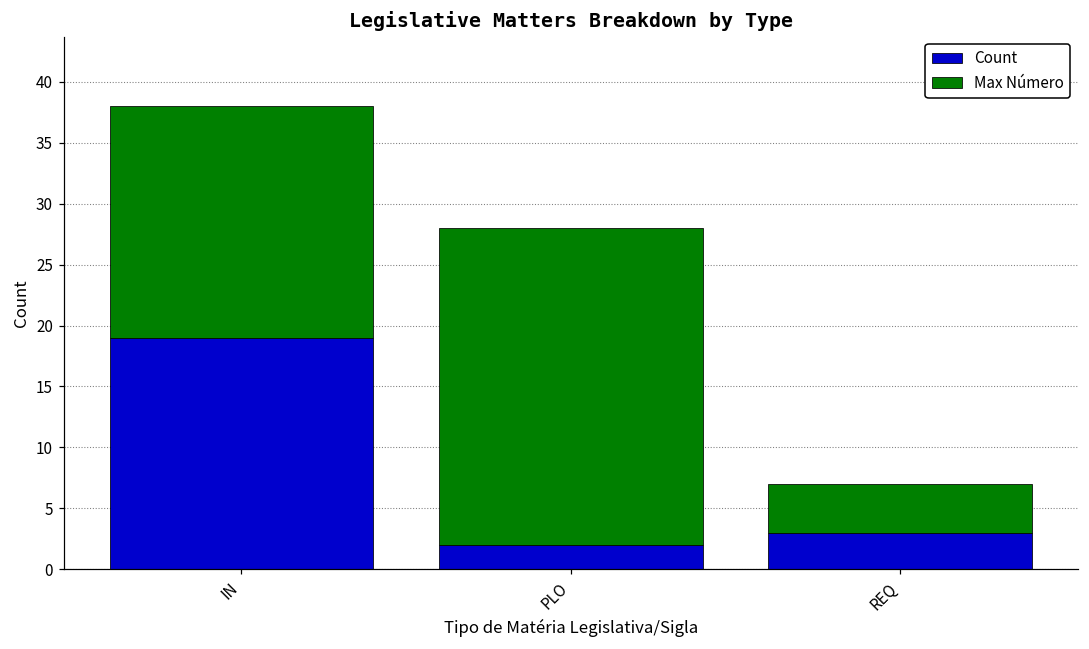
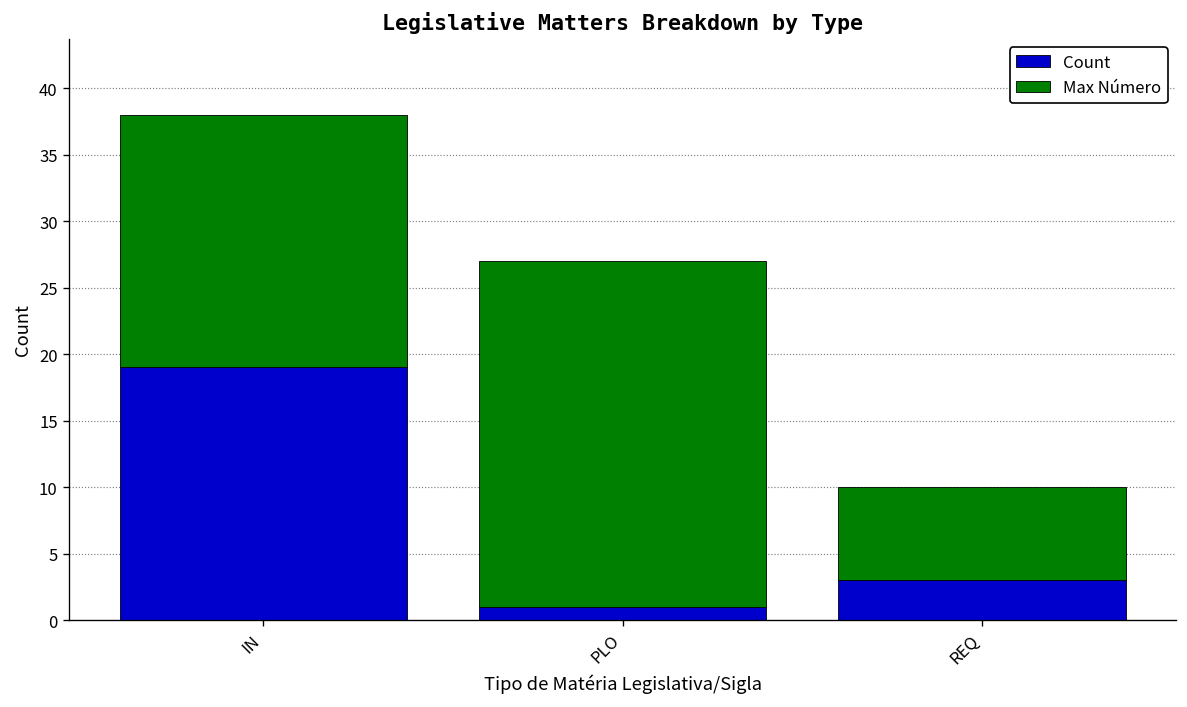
  {
    "Count": {
      "IN": 19,
-     "PLO": 2,
+     "PLO": 1,
      "REQ": 3
    },
    "Max Número": {
      "IN": 19,
      "PLO": 26,
-     "REQ": 4
+     "REQ": 7
    }
  }
